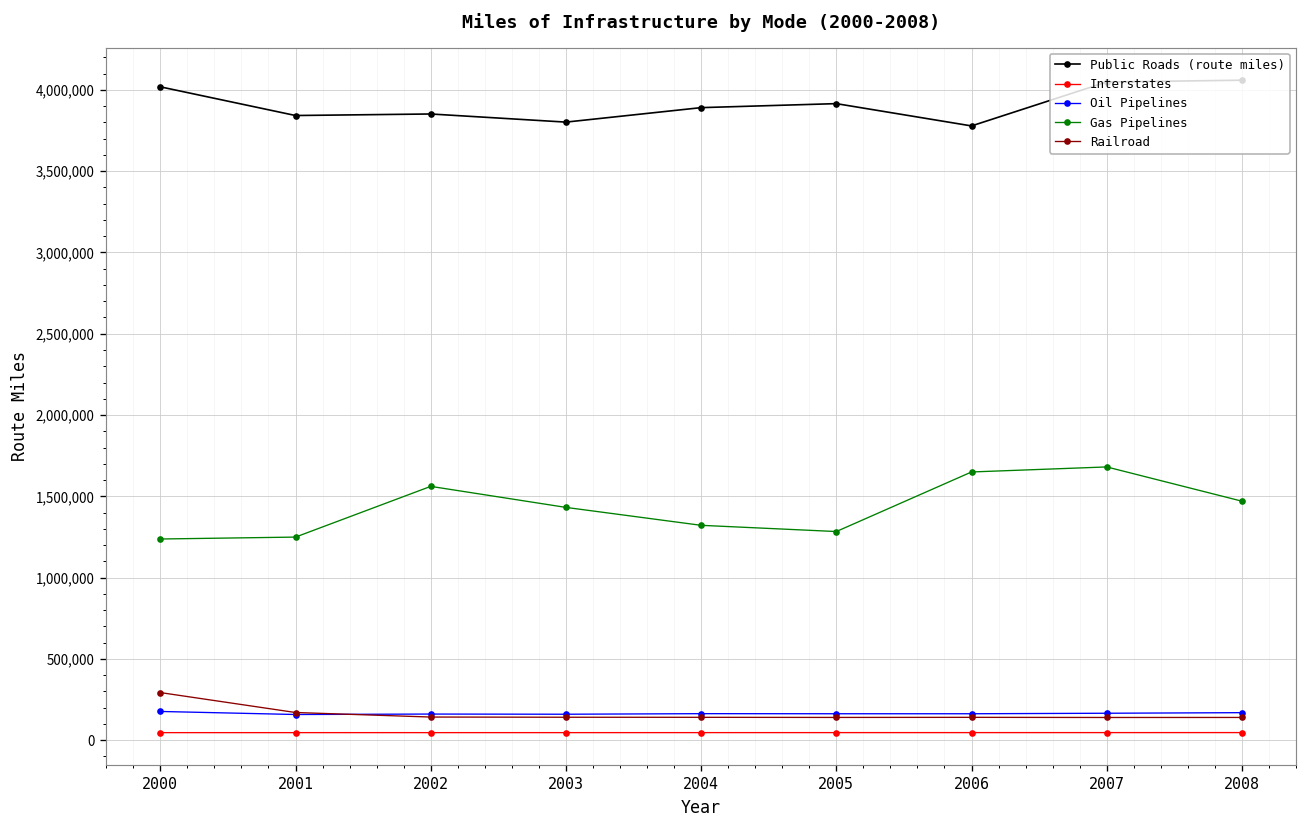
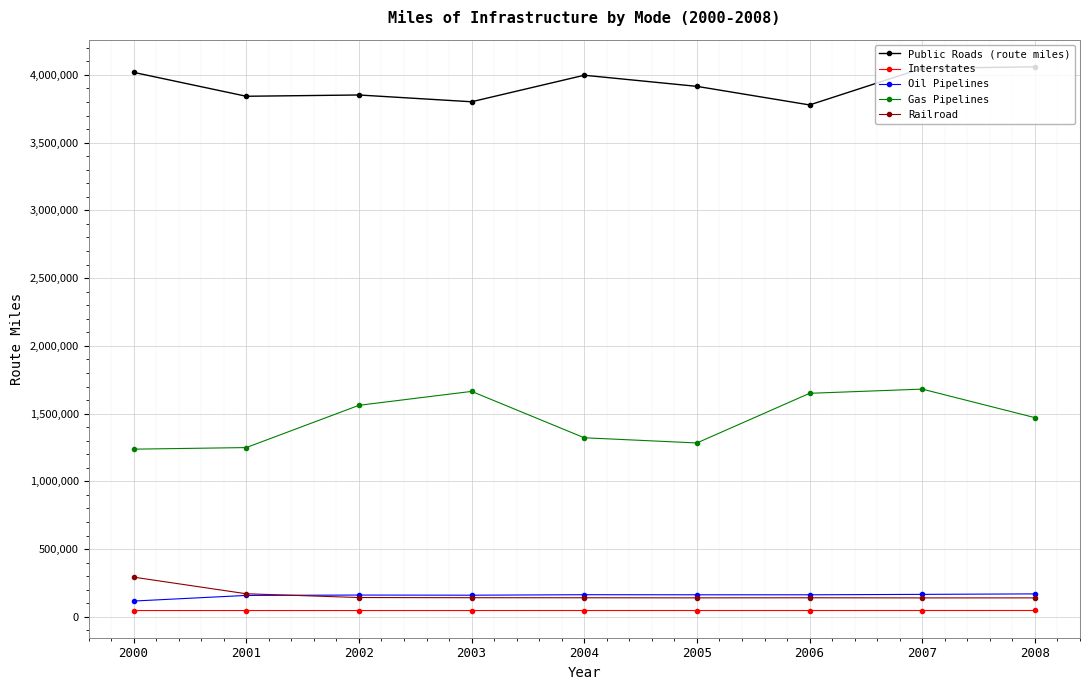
  {
    "Public Roads (route miles)": {
      "2000": "4,020,000",
      "2001": "3,840,000",
      "2002": "3,850,000",
      "2003": "3,800,000",
-     "2004": "3,890,000",
+     "2004": "4,000,000",
      "2005": "3,920,000",
      "2006": "3,780,000"
    },
    "Interstates": {
      "2000": "50,000",
      "2001": "50,000",
      "2002": "50,000",
      "2003": "50,000",
      "2004": "50,000",
      "2005": "50,000",
      "2006": "50,000",
      "2007": "50,000",
      "2008": "50,000"
    },
    "Oil Pipelines": {
-     "2000": "180,000",
+     "2000": "120,000",
      "2004": "160,000",
      "2005": "160,000",
      "2006": "160,000",
      "2007": "170,000",
      "2008": "170,000"
    },
    "Gas Pipelines": {
      "2000": "1,240,000",
      "2001": "1,250,000",
      "2002": "1,560,000",
-     "2003": "1,430,000",
+     "2003": "1,660,000",
      "2004": "1,320,000",
      "2005": "1,280,000",
      "2006": "1,650,000",
      "2007": "1,680,000",
      "2008": "1,470,000"
    },
    "Railroad": {
      "2000": "290,000",
      "2004": "140,000",
      "2005": "140,000",
      "2006": "140,000",
      "2007": "140,000",
      "2008": "140,000"
    }
  }
